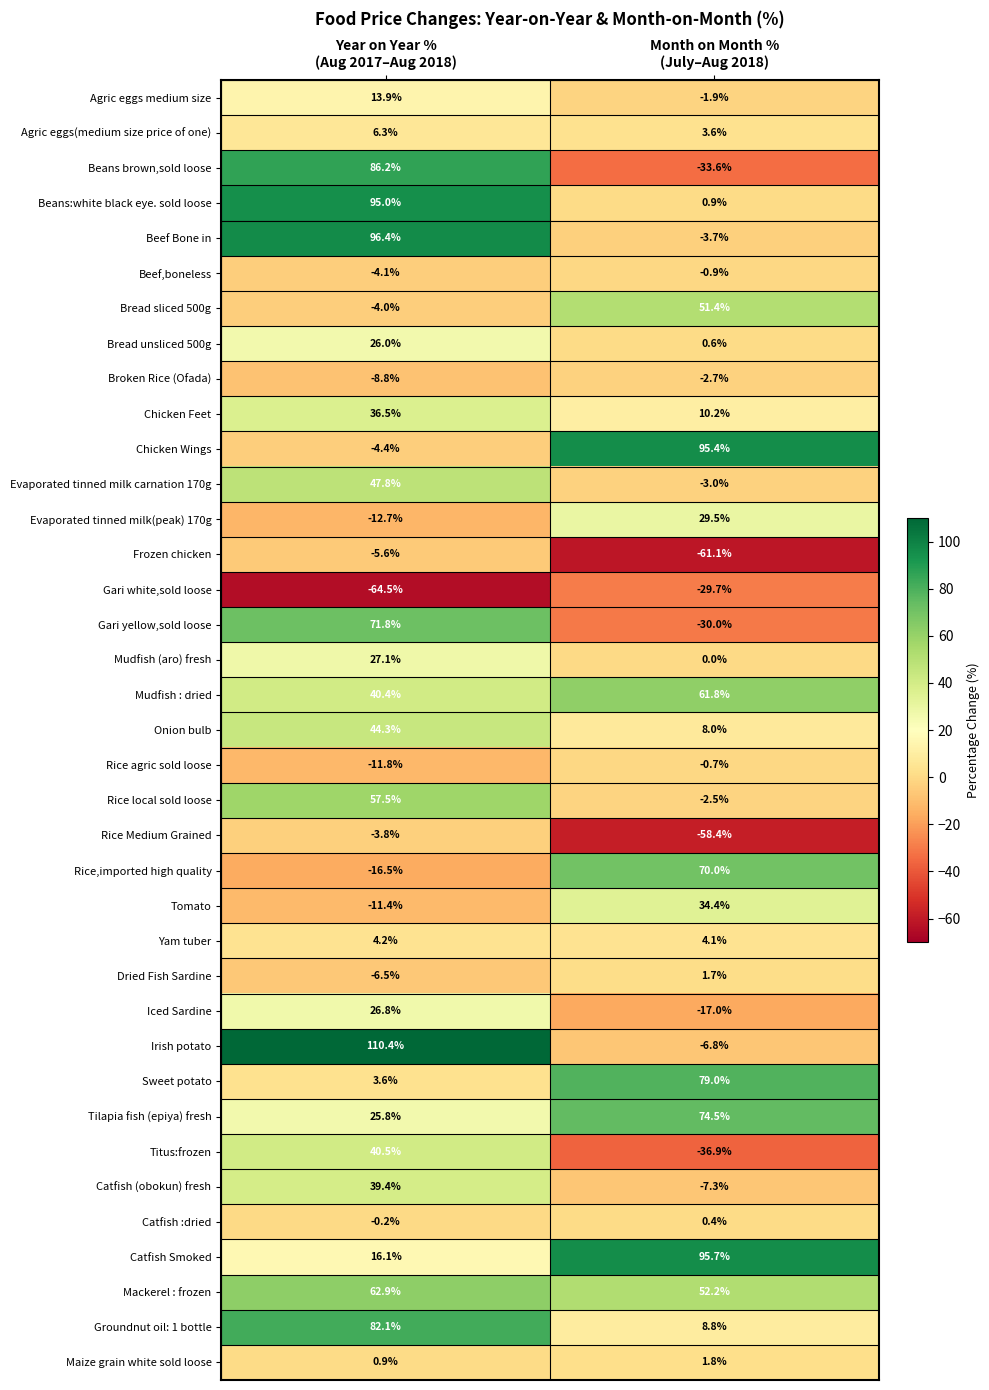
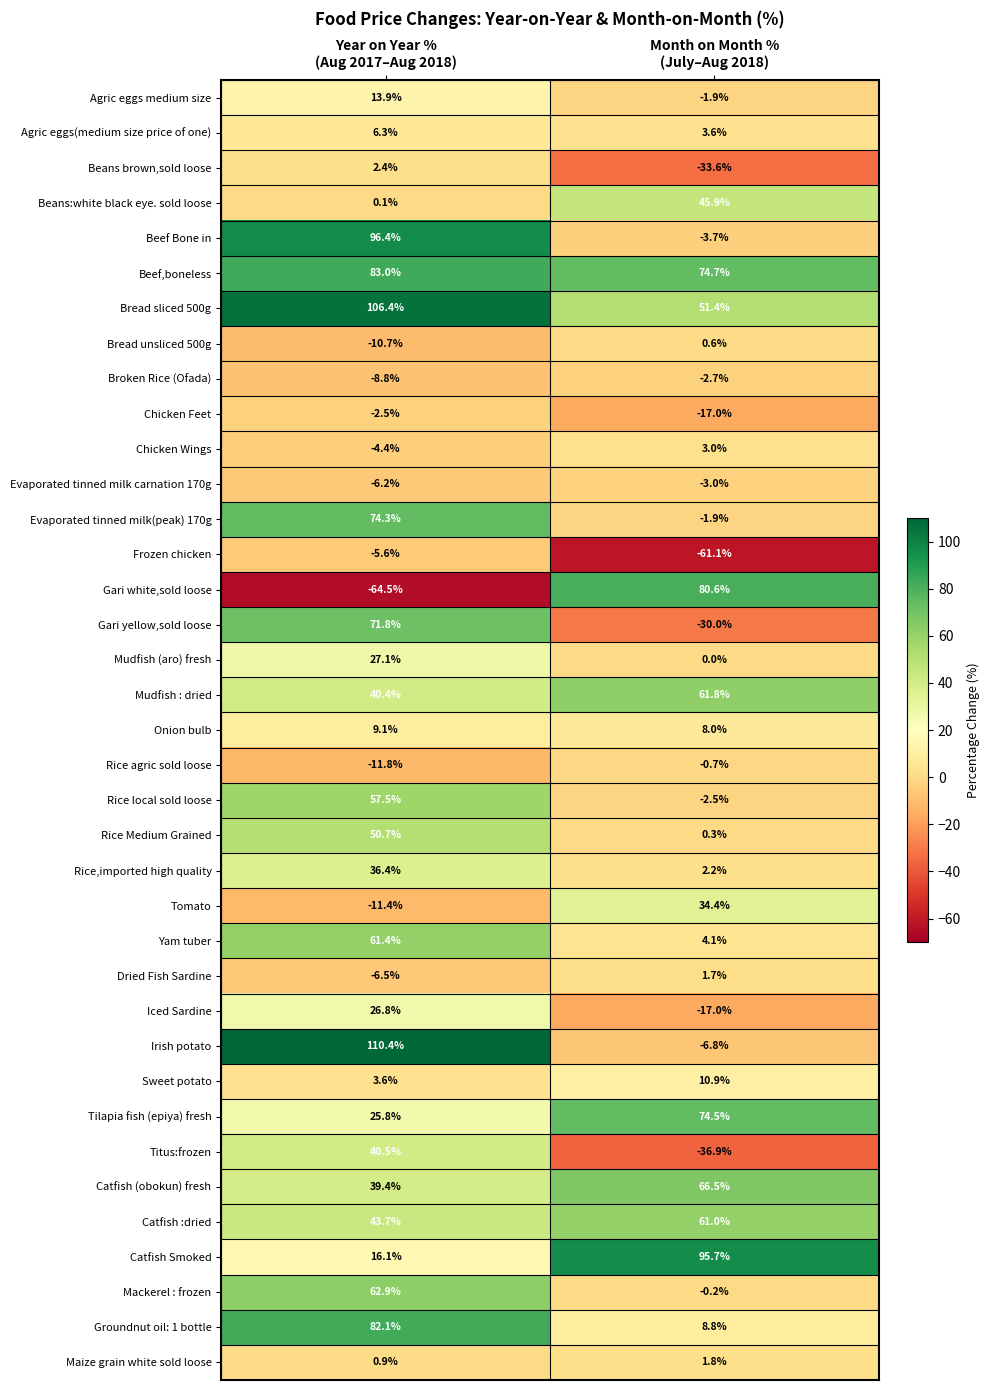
  {
    "Agric eggs medium size": {
      "Year on Year % (Aug 2017–Aug 2018)": "13.9%",
      "Month on Month % (July–Aug 2018)": "-1.9%"
    },
    "Agric eggs(medium size price of one)": {
      "Year on Year % (Aug 2017–Aug 2018)": "6.3%",
      "Month on Month % (July–Aug 2018)": "3.6%"
    },
    "Beans brown,sold loose": {
-     "Year on Year % (Aug 2017–Aug 2018)": "86.2%",
+     "Year on Year % (Aug 2017–Aug 2018)": "2.4%",
      "Month on Month % (July–Aug 2018)": "-33.6%"
    },
    "Beans:white black eye. sold loose": {
-     "Year on Year % (Aug 2017–Aug 2018)": "95.0%",
-     "Month on Month % (July–Aug 2018)": "0.9%"
+     "Year on Year % (Aug 2017–Aug 2018)": "0.1%",
+     "Month on Month % (July–Aug 2018)": "45.9%"
    },
    "Beef Bone in": {
      "Year on Year % (Aug 2017–Aug 2018)": "96.4%",
      "Month on Month % (July–Aug 2018)": "-3.7%"
    },
    "Beef,boneless": {
-     "Year on Year % (Aug 2017–Aug 2018)": "-4.1%",
-     "Month on Month % (July–Aug 2018)": "-0.9%"
+     "Year on Year % (Aug 2017–Aug 2018)": "83.0%",
+     "Month on Month % (July–Aug 2018)": "74.7%"
    },
    "Bread sliced 500g": {
-     "Year on Year % (Aug 2017–Aug 2018)": "-4.0%",
+     "Year on Year % (Aug 2017–Aug 2018)": "106.4%",
      "Month on Month % (July–Aug 2018)": "51.4%"
    },
    "Bread unsliced 500g": {
-     "Year on Year % (Aug 2017–Aug 2018)": "26.0%",
+     "Year on Year % (Aug 2017–Aug 2018)": "-10.7%",
      "Month on Month % (July–Aug 2018)": "0.6%"
    },
    "Broken Rice (Ofada)": {
      "Year on Year % (Aug 2017–Aug 2018)": "-8.8%",
      "Month on Month % (July–Aug 2018)": "-2.7%"
    },
    "Chicken Feet": {
-     "Year on Year % (Aug 2017–Aug 2018)": "36.5%",
-     "Month on Month % (July–Aug 2018)": "10.2%"
+     "Year on Year % (Aug 2017–Aug 2018)": "-2.5%",
+     "Month on Month % (July–Aug 2018)": "-17.0%"
    },
    "Chicken Wings": {
      "Year on Year % (Aug 2017–Aug 2018)": "-4.4%",
-     "Month on Month % (July–Aug 2018)": "95.4%"
+     "Month on Month % (July–Aug 2018)": "3.0%"
    },
    "Evaporated tinned milk carnation 170g": {
-     "Year on Year % (Aug 2017–Aug 2018)": "47.8%",
+     "Year on Year % (Aug 2017–Aug 2018)": "-6.2%",
      "Month on Month % (July–Aug 2018)": "-3.0%"
    },
    "Evaporated tinned milk(peak) 170g": {
-     "Year on Year % (Aug 2017–Aug 2018)": "-12.7%",
-     "Month on Month % (July–Aug 2018)": "29.5%"
+     "Year on Year % (Aug 2017–Aug 2018)": "74.3%",
+     "Month on Month % (July–Aug 2018)": "-1.9%"
    },
    "Frozen chicken": {
      "Year on Year % (Aug 2017–Aug 2018)": "-5.6%",
      "Month on Month % (July–Aug 2018)": "-61.1%"
    },
    "Gari white,sold loose": {
      "Year on Year % (Aug 2017–Aug 2018)": "-64.5%",
-     "Month on Month % (July–Aug 2018)": "-29.7%"
+     "Month on Month % (July–Aug 2018)": "80.6%"
    },
    "Gari yellow,sold loose": {
      "Year on Year % (Aug 2017–Aug 2018)": "71.8%",
      "Month on Month % (July–Aug 2018)": "-30.0%"
    },
    "Mudfish (aro) fresh": {
      "Year on Year % (Aug 2017–Aug 2018)": "27.1%",
      "Month on Month % (July–Aug 2018)": "0.0%"
    },
    "Mudfish : dried": {
      "Year on Year % (Aug 2017–Aug 2018)": "40.4%",
      "Month on Month % (July–Aug 2018)": "61.8%"
    },
    "Onion bulb": {
-     "Year on Year % (Aug 2017–Aug 2018)": "44.3%",
+     "Year on Year % (Aug 2017–Aug 2018)": "9.1%",
      "Month on Month % (July–Aug 2018)": "8.0%"
    },
    "Rice agric sold loose": {
      "Year on Year % (Aug 2017–Aug 2018)": "-11.8%",
      "Month on Month % (July–Aug 2018)": "-0.7%"
    },
    "Rice local sold loose": {
      "Year on Year % (Aug 2017–Aug 2018)": "57.5%",
      "Month on Month % (July–Aug 2018)": "-2.5%"
    },
    "Rice Medium Grained": {
-     "Year on Year % (Aug 2017–Aug 2018)": "-3.8%",
-     "Month on Month % (July–Aug 2018)": "-58.4%"
+     "Year on Year % (Aug 2017–Aug 2018)": "50.7%",
+     "Month on Month % (July–Aug 2018)": "0.3%"
    },
    "Rice,imported high quality": {
-     "Year on Year % (Aug 2017–Aug 2018)": "-16.5%",
-     "Month on Month % (July–Aug 2018)": "70.0%"
+     "Year on Year % (Aug 2017–Aug 2018)": "36.4%",
+     "Month on Month % (July–Aug 2018)": "2.2%"
    },
    "Tomato": {
      "Year on Year % (Aug 2017–Aug 2018)": "-11.4%",
      "Month on Month % (July–Aug 2018)": "34.4%"
    },
    "Yam tuber": {
-     "Year on Year % (Aug 2017–Aug 2018)": "4.2%",
+     "Year on Year % (Aug 2017–Aug 2018)": "61.4%",
      "Month on Month % (July–Aug 2018)": "4.1%"
    },
    "Dried Fish Sardine": {
      "Year on Year % (Aug 2017–Aug 2018)": "-6.5%",
      "Month on Month % (July–Aug 2018)": "1.7%"
    },
    "Iced Sardine": {
      "Year on Year % (Aug 2017–Aug 2018)": "26.8%",
      "Month on Month % (July–Aug 2018)": "-17.0%"
    },
    "Irish potato": {
      "Year on Year % (Aug 2017–Aug 2018)": "110.4%",
      "Month on Month % (July–Aug 2018)": "-6.8%"
    },
    "Sweet potato": {
      "Year on Year % (Aug 2017–Aug 2018)": "3.6%",
-     "Month on Month % (July–Aug 2018)": "79.0%"
+     "Month on Month % (July–Aug 2018)": "10.9%"
    },
    "Tilapia fish (epiya) fresh": {
      "Year on Year % (Aug 2017–Aug 2018)": "25.8%",
      "Month on Month % (July–Aug 2018)": "74.5%"
    },
    "Titus:frozen": {
      "Year on Year % (Aug 2017–Aug 2018)": "40.5%",
      "Month on Month % (July–Aug 2018)": "-36.9%"
    },
    "Catfish (obokun) fresh": {
      "Year on Year % (Aug 2017–Aug 2018)": "39.4%",
-     "Month on Month % (July–Aug 2018)": "-7.3%"
+     "Month on Month % (July–Aug 2018)": "66.5%"
    },
    "Catfish :dried": {
-     "Year on Year % (Aug 2017–Aug 2018)": "-0.2%",
-     "Month on Month % (July–Aug 2018)": "0.4%"
+     "Year on Year % (Aug 2017–Aug 2018)": "43.7%",
+     "Month on Month % (July–Aug 2018)": "61.0%"
    },
    "Catfish Smoked": {
      "Year on Year % (Aug 2017–Aug 2018)": "16.1%",
      "Month on Month % (July–Aug 2018)": "95.7%"
    },
    "Mackerel : frozen": {
      "Year on Year % (Aug 2017–Aug 2018)": "62.9%",
-     "Month on Month % (July–Aug 2018)": "52.2%"
+     "Month on Month % (July–Aug 2018)": "-0.2%"
    },
    "Groundnut oil: 1 bottle": {
      "Year on Year % (Aug 2017–Aug 2018)": "82.1%",
      "Month on Month % (July–Aug 2018)": "8.8%"
    },
    "Maize grain white sold loose": {
      "Year on Year % (Aug 2017–Aug 2018)": "0.9%",
      "Month on Month % (July–Aug 2018)": "1.8%"
    }
  }
